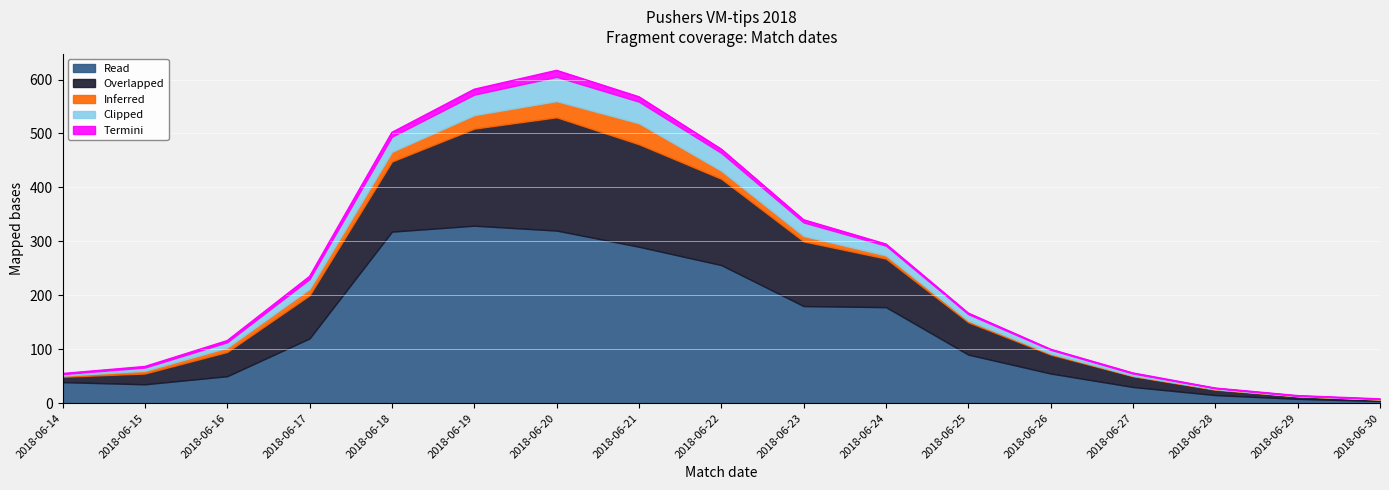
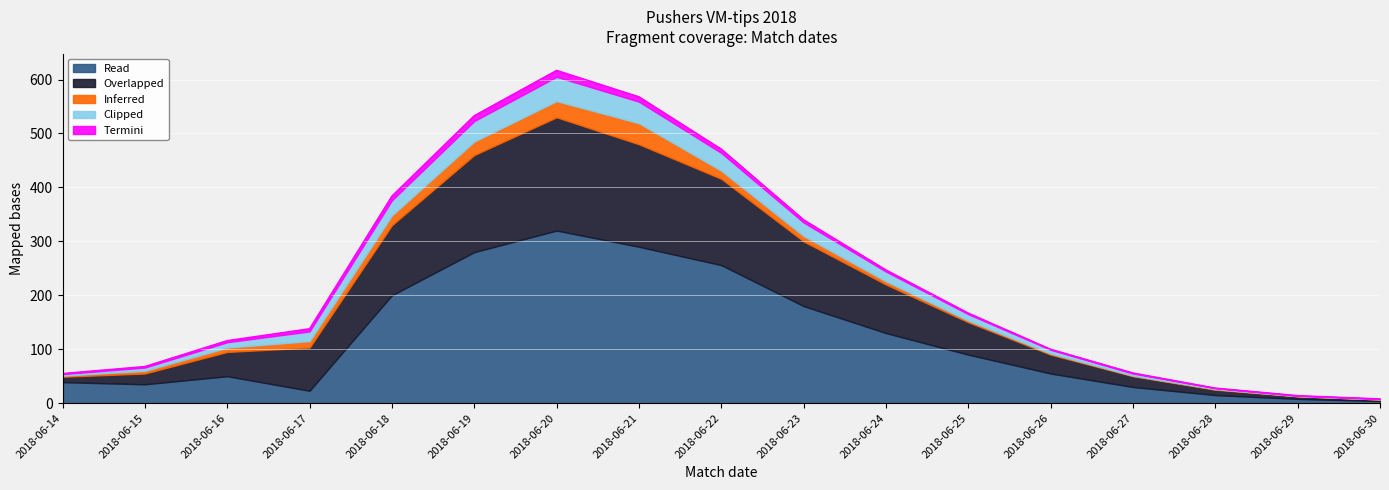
  {
    "Read": {
      "2018-06-14": 40,
      "2018-06-15": 40,
      "2018-06-16": 50,
-     "2018-06-17": 120,
-     "2018-06-18": 320,
-     "2018-06-19": 330,
+     "2018-06-17": 20,
+     "2018-06-18": 200,
+     "2018-06-19": 280,
      "2018-06-20": 320,
      "2018-06-21": 290,
      "2018-06-22": 260,
      "2018-06-23": 180,
-     "2018-06-24": 180,
+     "2018-06-24": 130,
      "2018-06-25": 90,
      "2018-06-26": 60,
      "2018-06-27": 30,
      "2018-06-28": 20,
      "2018-06-29": 10
    },
    "Overlapped": {
      "2018-06-15": 20,
      "2018-06-16": 50,
      "2018-06-17": 80,
      "2018-06-18": 130,
      "2018-06-19": 180,
      "2018-06-20": 210,
      "2018-06-21": 190,
      "2018-06-22": 160,
      "2018-06-23": 120,
      "2018-06-24": 90
    },
    "Inferred": {
      "2018-06-15": 10,
      "2018-06-16": 10,
      "2018-06-17": 10,
      "2018-06-18": 20,
      "2018-06-19": 30,
      "2018-06-20": 30,
      "2018-06-21": 40,
      "2018-06-22": 20,
      "2018-06-23": 10,
      "2018-06-24": 10
    },
    "Clipped": {
      "2018-06-17": 20,
      "2018-06-18": 30,
      "2018-06-19": 40,
      "2018-06-20": 50,
      "2018-06-21": 40,
      "2018-06-22": 30,
      "2018-06-23": 30
    },
    "Termini": {
      "2018-06-17": 10,
      "2018-06-18": 10,
      "2018-06-19": 10,
      "2018-06-20": 10,
      "2018-06-21": 10,
      "2018-06-22": 10,
      "2018-06-23": 10
    }
  }
